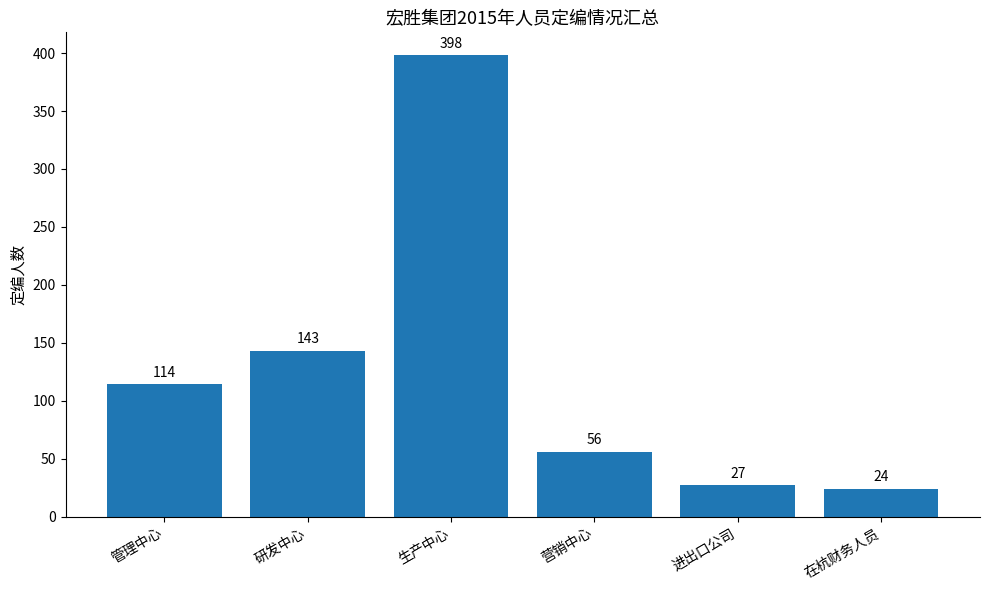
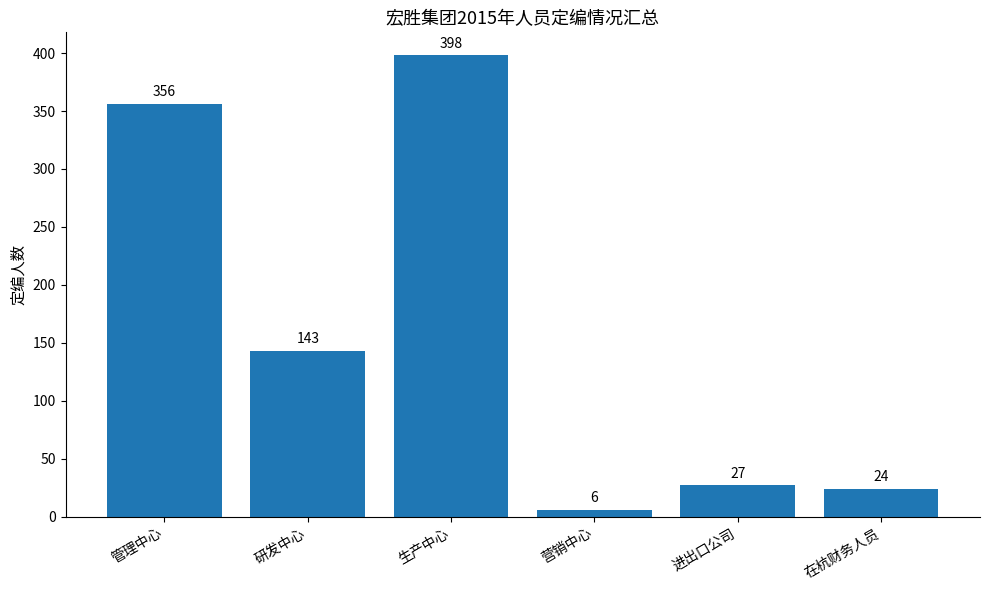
  {
-   "管理中心": 114,
+   "管理中心": 356,
    "研发中心": 143,
    "生产中心": 398,
-   "营销中心": 56,
+   "营销中心": 6,
    "进出口公司": 27,
    "在杭财务人员": 24
  }
